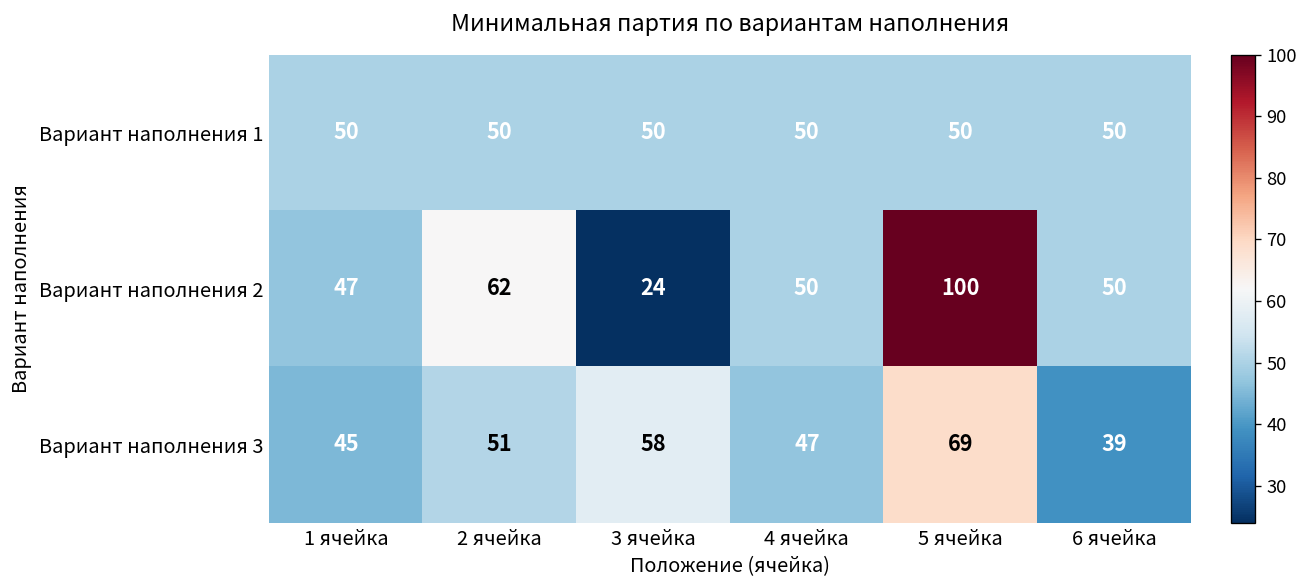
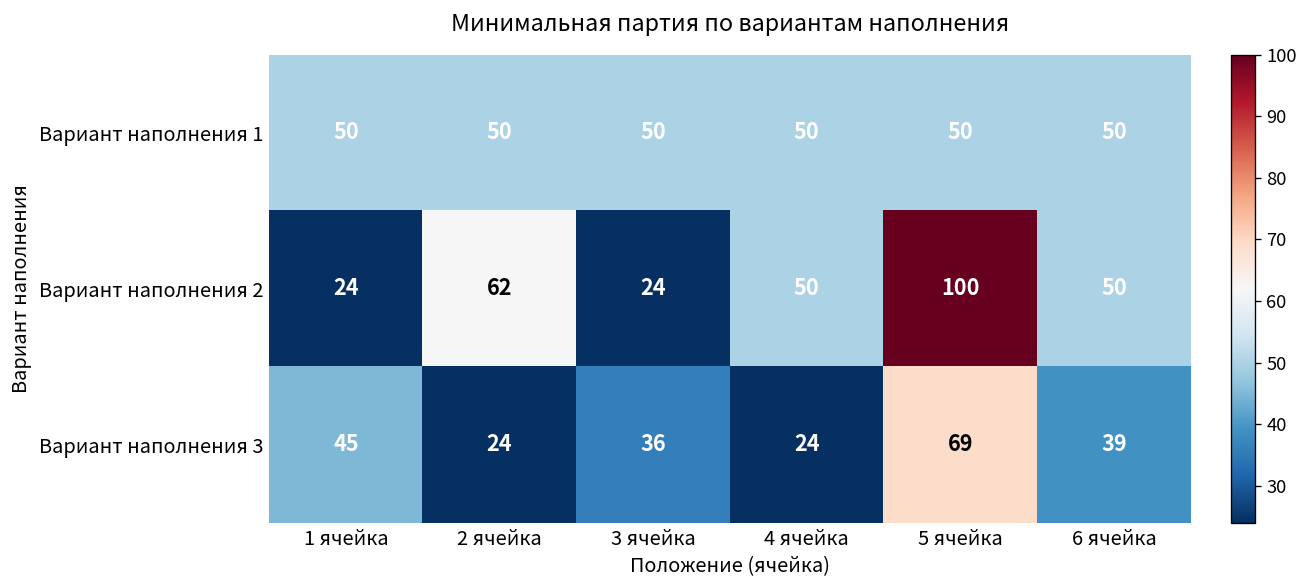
  {
    "Вариант наполнения 1": {
      "1 ячейка": 50,
      "2 ячейка": 50,
      "3 ячейка": 50,
      "4 ячейка": 50,
      "5 ячейка": 50,
      "6 ячейка": 50
    },
    "Вариант наполнения 2": {
-     "1 ячейка": 47,
+     "1 ячейка": 24,
      "2 ячейка": 62,
      "3 ячейка": 24,
      "4 ячейка": 50,
      "5 ячейка": 100,
      "6 ячейка": 50
    },
    "Вариант наполнения 3": {
      "1 ячейка": 45,
-     "2 ячейка": 51,
-     "3 ячейка": 58,
-     "4 ячейка": 47,
+     "2 ячейка": 24,
+     "3 ячейка": 36,
+     "4 ячейка": 24,
      "5 ячейка": 69,
      "6 ячейка": 39
    }
  }
